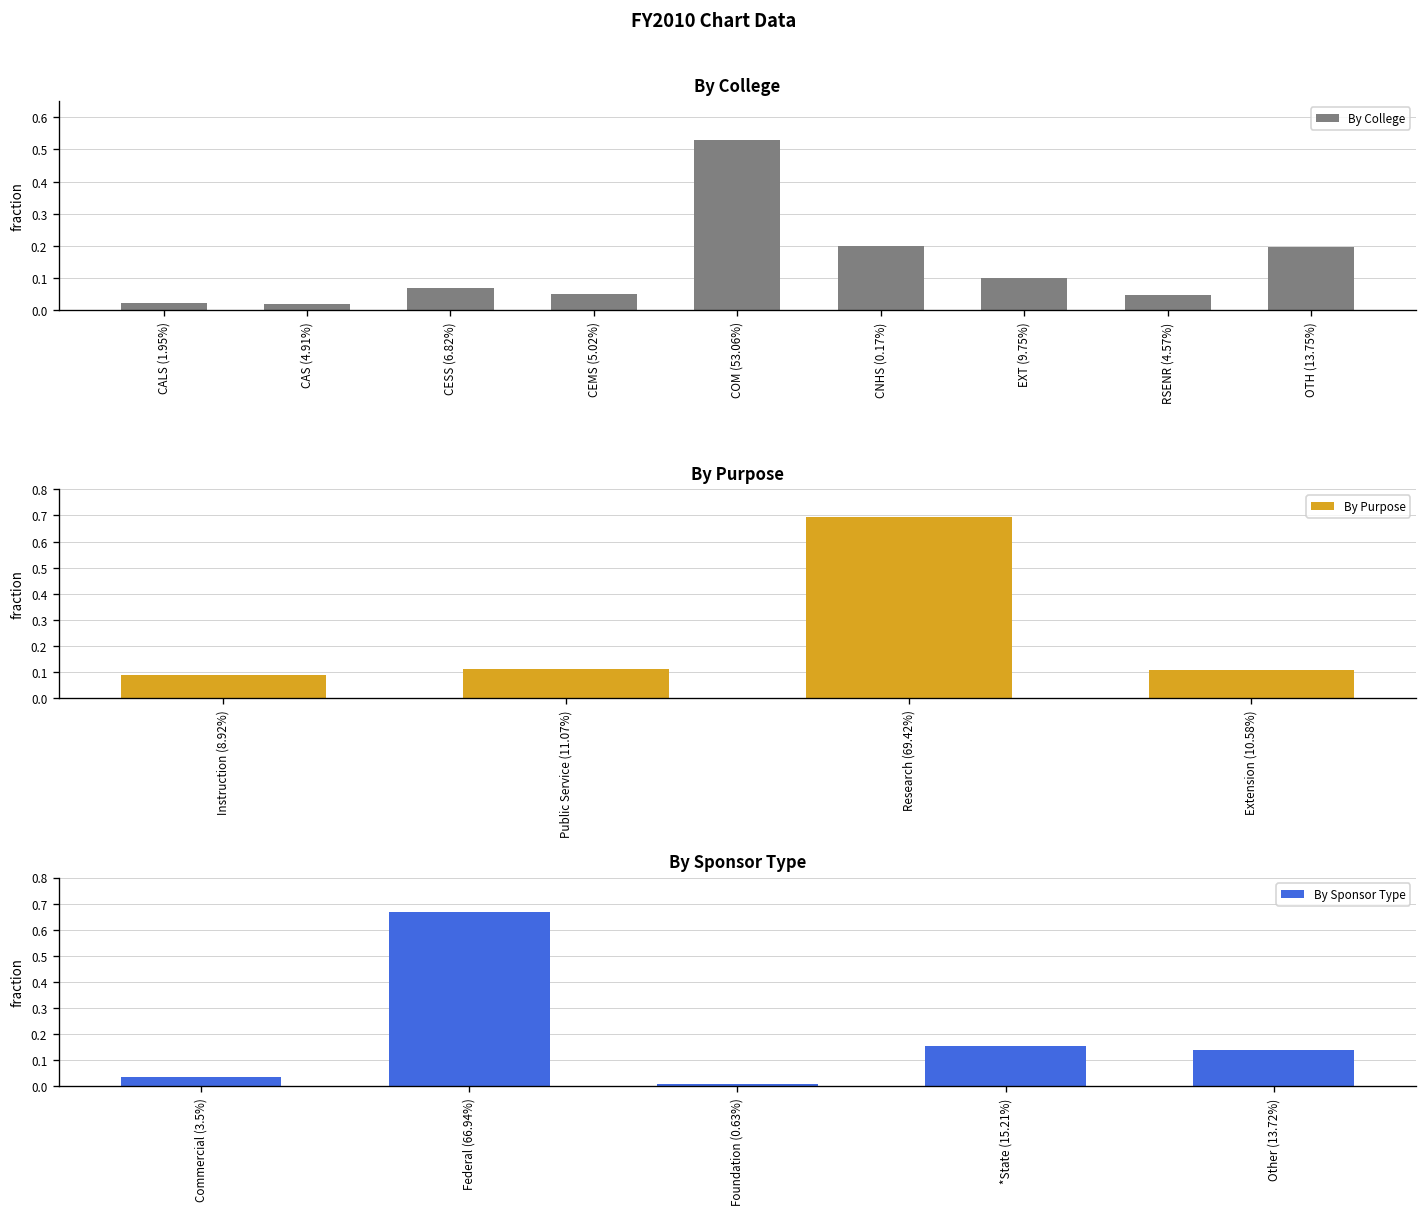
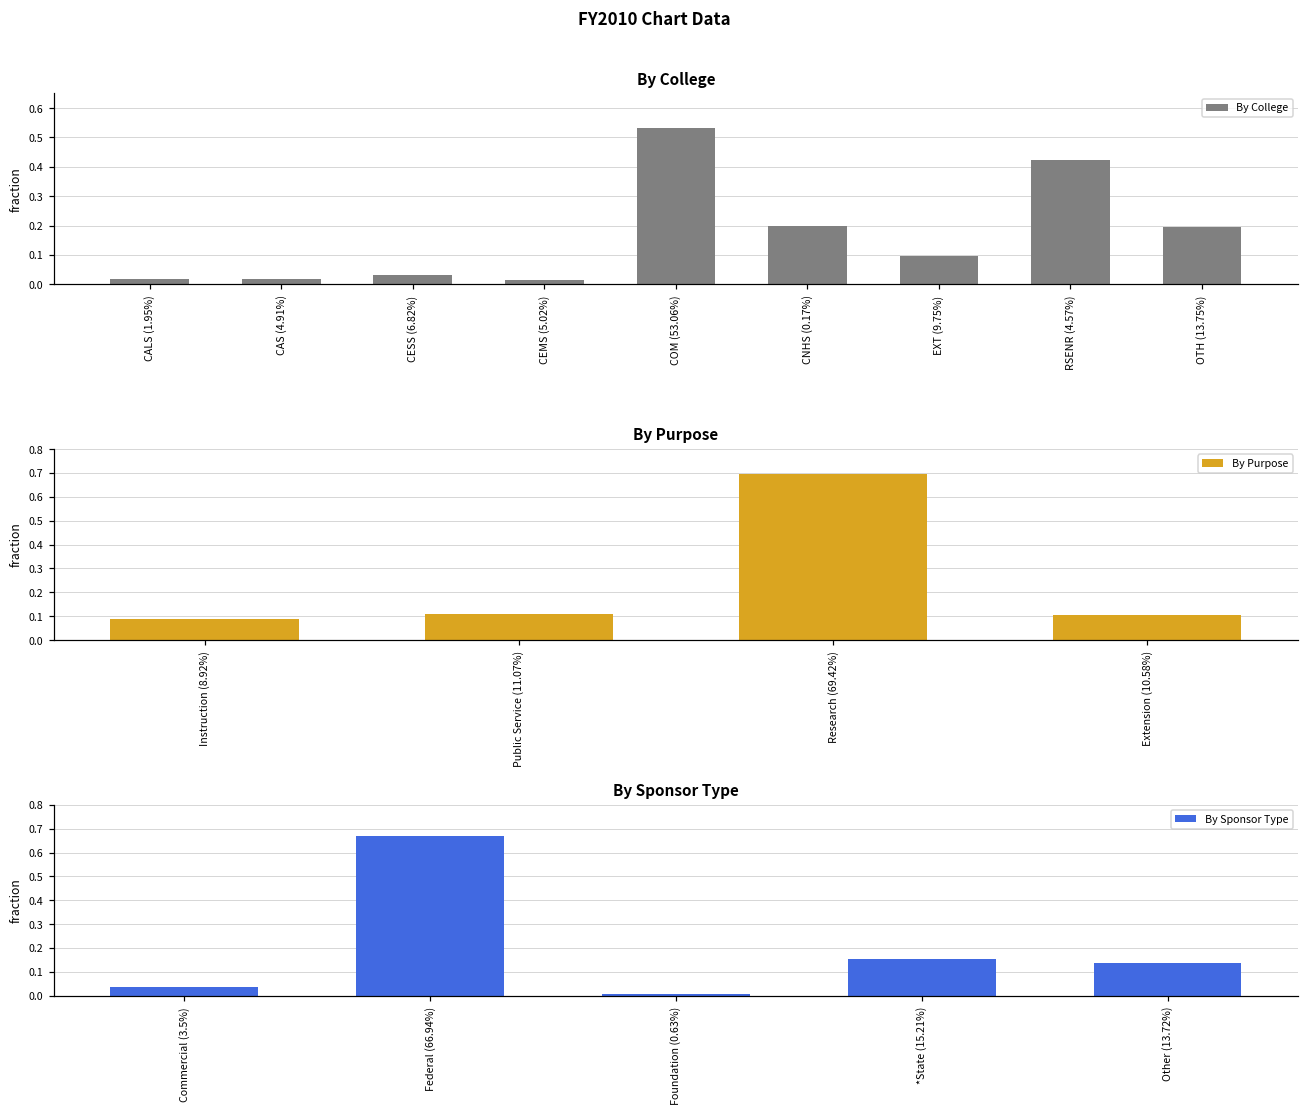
  {
    "By College": {
      "CALS (1.95%)": 0.02,
      "CAS (4.91%)": 0.02,
-     "CESS (6.82%)": 0.07,
-     "CEMS (5.02%)": 0.05,
+     "CESS (6.82%)": 0.03,
+     "CEMS (5.02%)": 0.02,
      "COM (53.06%)": 0.53,
      "CNHS (0.17%)": 0.20,
      "EXT (9.75%)": 0.10,
-     "RSENR (4.57%)": 0.05,
+     "RSENR (4.57%)": 0.42,
      "OTH (13.75%)": 0.19
    },
    "By Purpose": {
      "Instruction (8.92%)": 0.09,
      "Public Service (11.07%)": 0.11,
      "Research (69.42%)": 0.69,
      "Extension (10.58%)": 0.11
    },
    "By Sponsor Type": {
      "Commercial (3.5%)": 0.04,
      "Federal (66.94%)": 0.67,
      "*State (15.21%)": 0.15,
      "Other (13.72%)": 0.14
    }
  }
